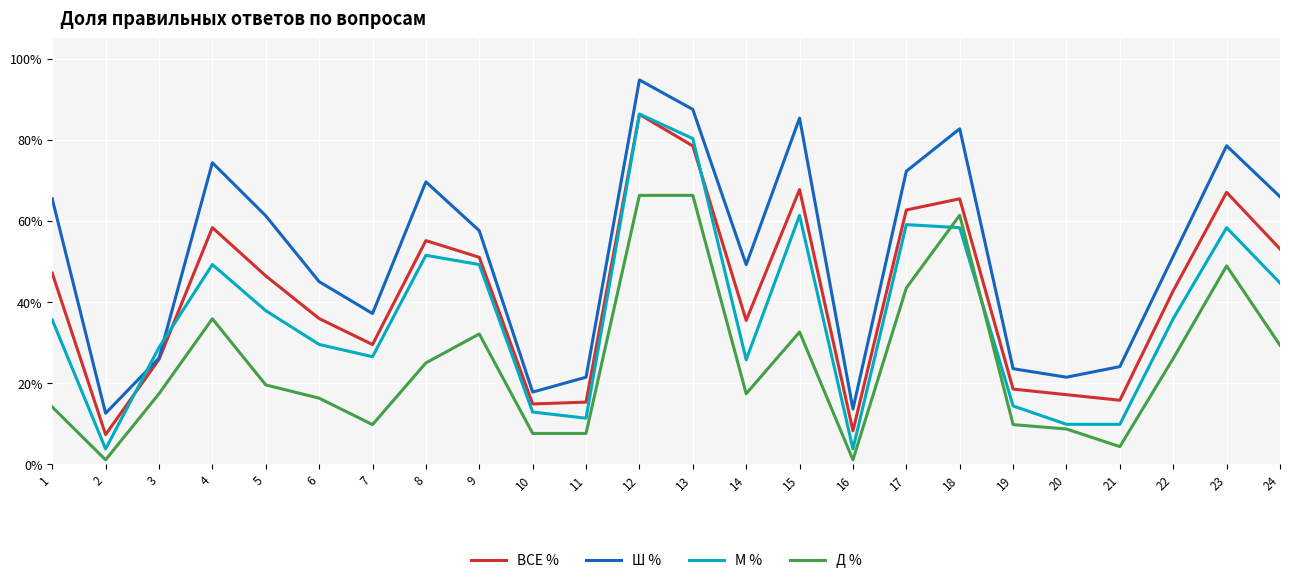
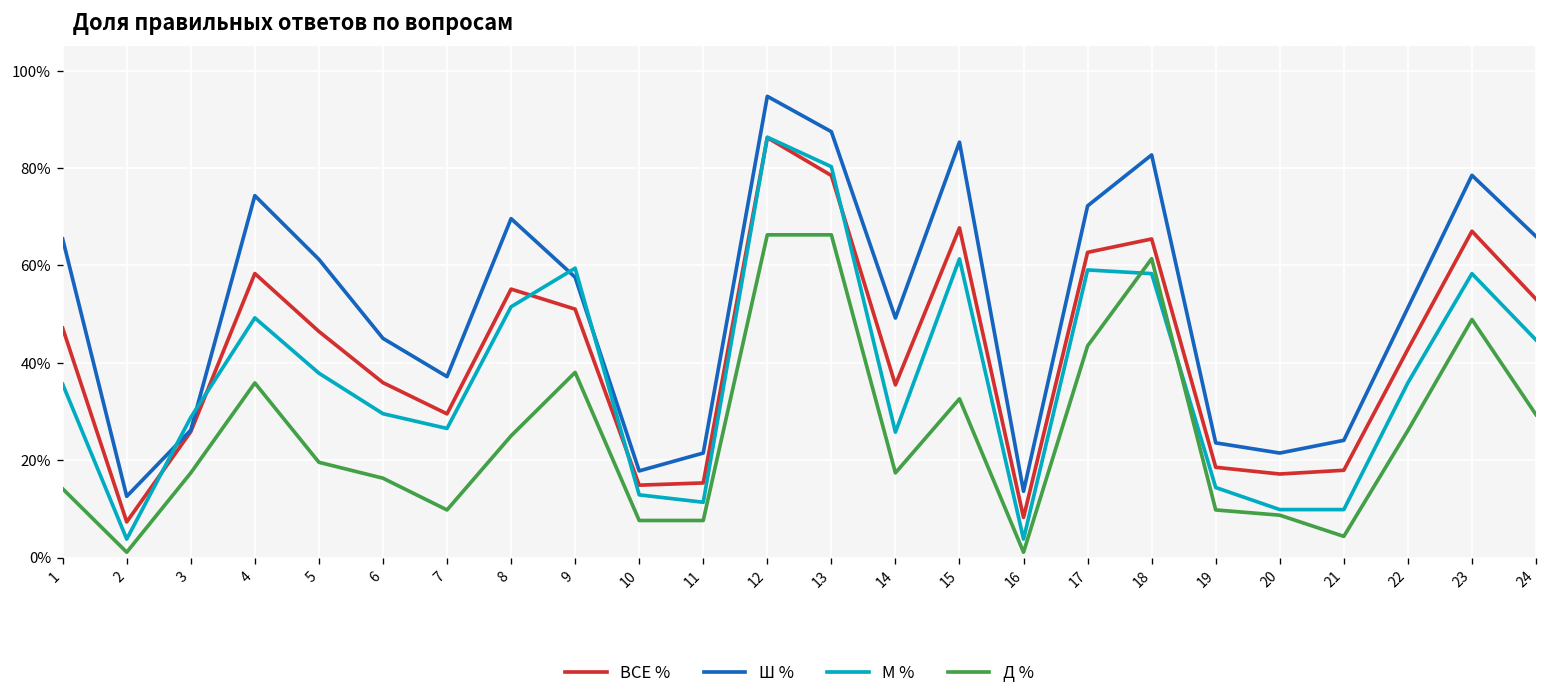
  {
    "ВСЕ %": {
      "1": "47%",
      "2": "7%",
      "4": "58%",
      "5": "46%",
      "6": "36%",
      "7": "30%",
      "8": "55%",
      "9": "51%",
      "10": "15%",
      "11": "15%",
      "13": "78%",
      "14": "35%",
      "15": "68%",
      "16": "8%",
      "17": "63%",
      "18": "65%",
      "19": "19%",
      "20": "17%",
-     "21": "16%",
+     "21": "18%",
      "22": "43%",
      "23": "67%",
      "24": "53%"
    },
    "Ш %": {
      "1": "65%",
      "2": "13%",
      "4": "74%",
      "5": "61%",
      "6": "45%",
      "7": "37%",
      "8": "70%",
      "9": "58%",
      "10": "18%",
      "11": "21%",
      "12": "95%",
      "13": "87%",
      "14": "49%",
      "15": "85%",
      "16": "14%",
      "17": "72%",
      "18": "83%",
      "19": "24%",
      "20": "21%",
      "21": "24%",
      "22": "51%",
      "23": "79%",
      "24": "66%"
    },
    "М %": {
      "1": "36%",
      "2": "4%",
      "3": "29%",
      "4": "49%",
      "5": "38%",
      "6": "30%",
      "7": "27%",
      "8": "52%",
-     "9": "49%",
+     "9": "59%",
      "10": "13%",
      "11": "11%",
      "13": "80%",
      "14": "26%",
      "15": "61%",
      "16": "4%",
      "17": "59%",
      "18": "58%",
      "19": "14%",
      "20": "10%",
      "21": "10%",
      "22": "36%",
      "23": "58%",
      "24": "45%"
    },
    "Д %": {
      "1": "14%",
      "2": "1%",
      "3": "17%",
      "4": "36%",
      "5": "20%",
      "6": "16%",
      "7": "10%",
      "8": "25%",
-     "9": "32%",
+     "9": "38%",
      "10": "8%",
      "11": "8%",
      "12": "66%",
      "13": "66%",
      "14": "17%",
      "15": "33%",
      "16": "1%",
      "17": "43%",
      "18": "61%",
      "19": "10%",
      "20": "9%",
      "21": "4%",
      "22": "26%",
      "23": "49%",
      "24": "29%"
    }
  }
